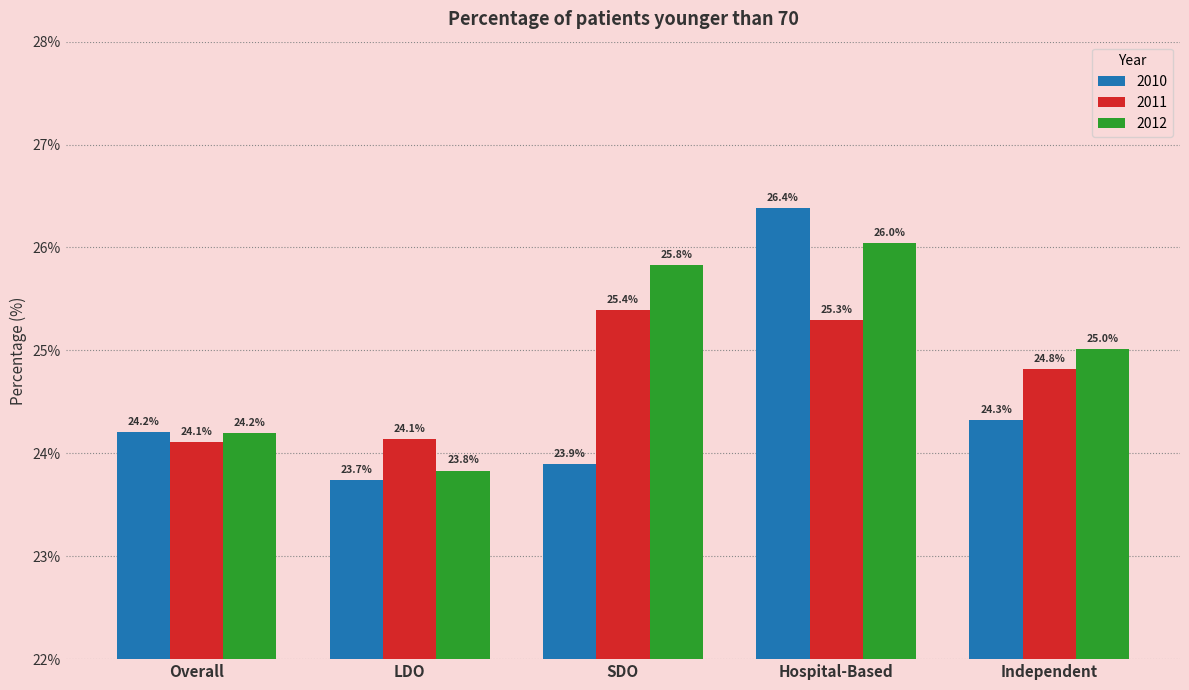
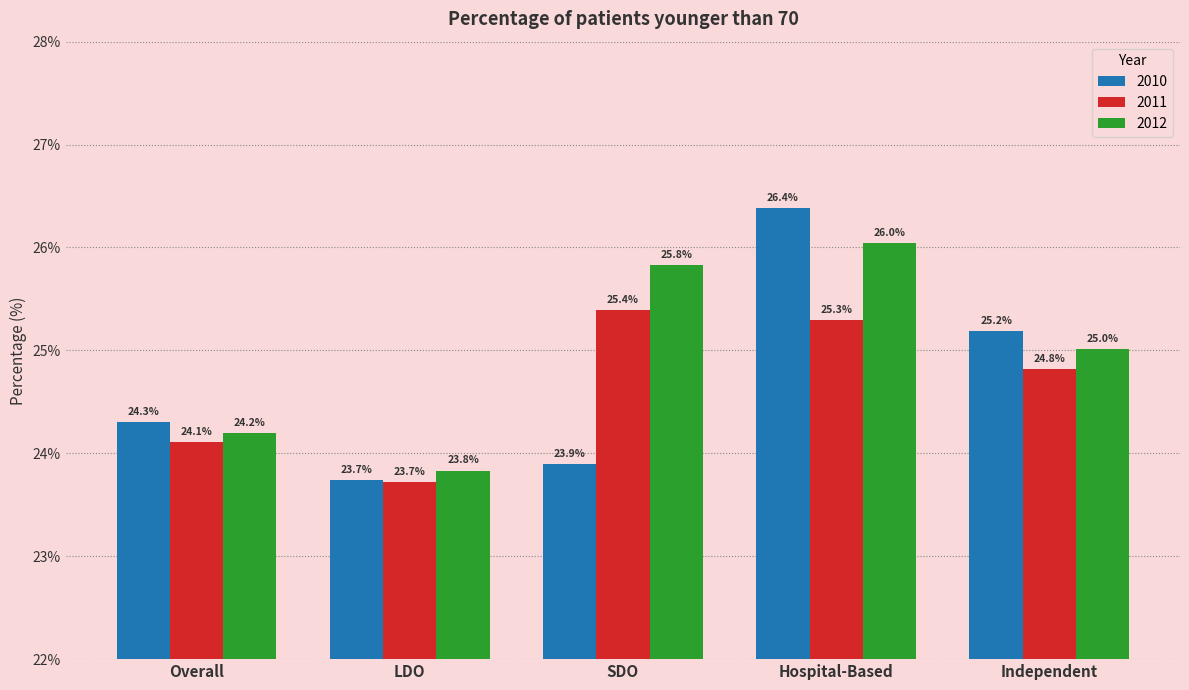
  {
    "2010": {
-     "Overall": "24.2%",
+     "Overall": "24.3%",
      "LDO": "23.7%",
      "SDO": "23.9%",
      "Hospital-Based": "26.4%",
-     "Independent": "24.3%"
+     "Independent": "25.2%"
    },
    "2011": {
      "Overall": "24.1%",
-     "LDO": "24.1%",
+     "LDO": "23.7%",
      "SDO": "25.4%",
      "Hospital-Based": "25.3%",
      "Independent": "24.8%"
    },
    "2012": {
      "Overall": "24.2%",
      "LDO": "23.8%",
      "SDO": "25.8%",
      "Hospital-Based": "26.0%",
      "Independent": "25.0%"
    }
  }
